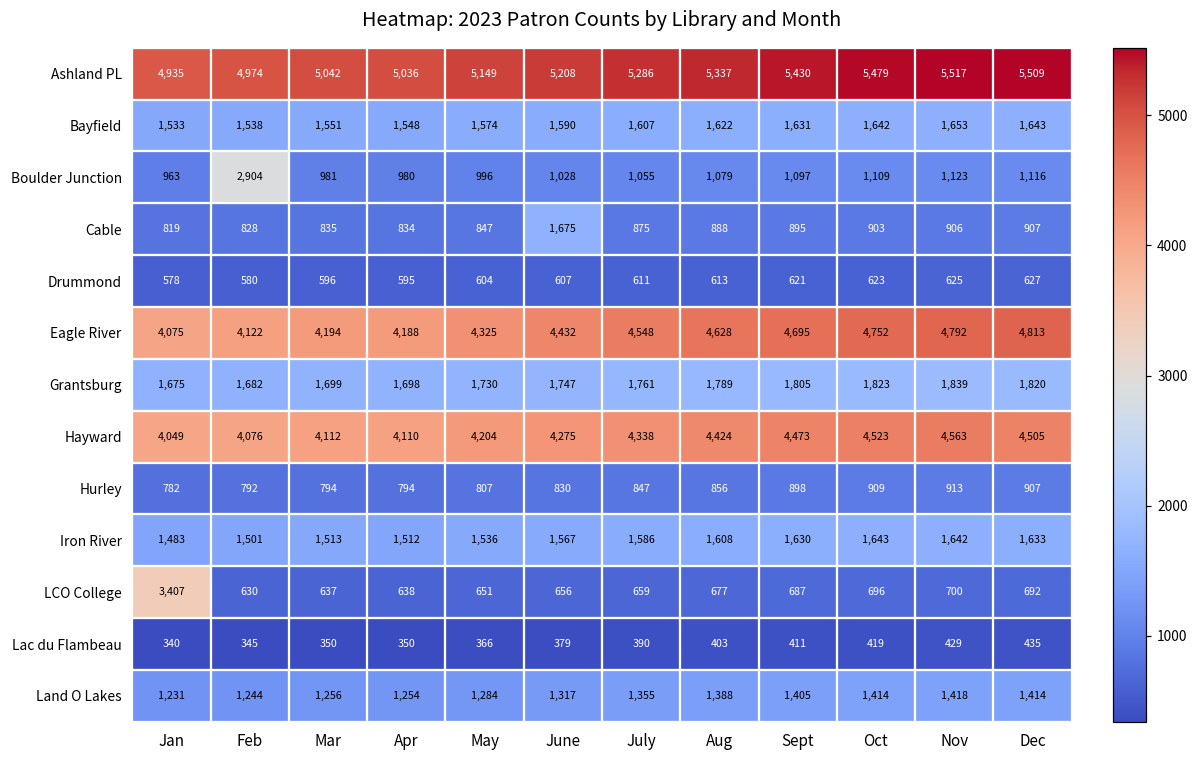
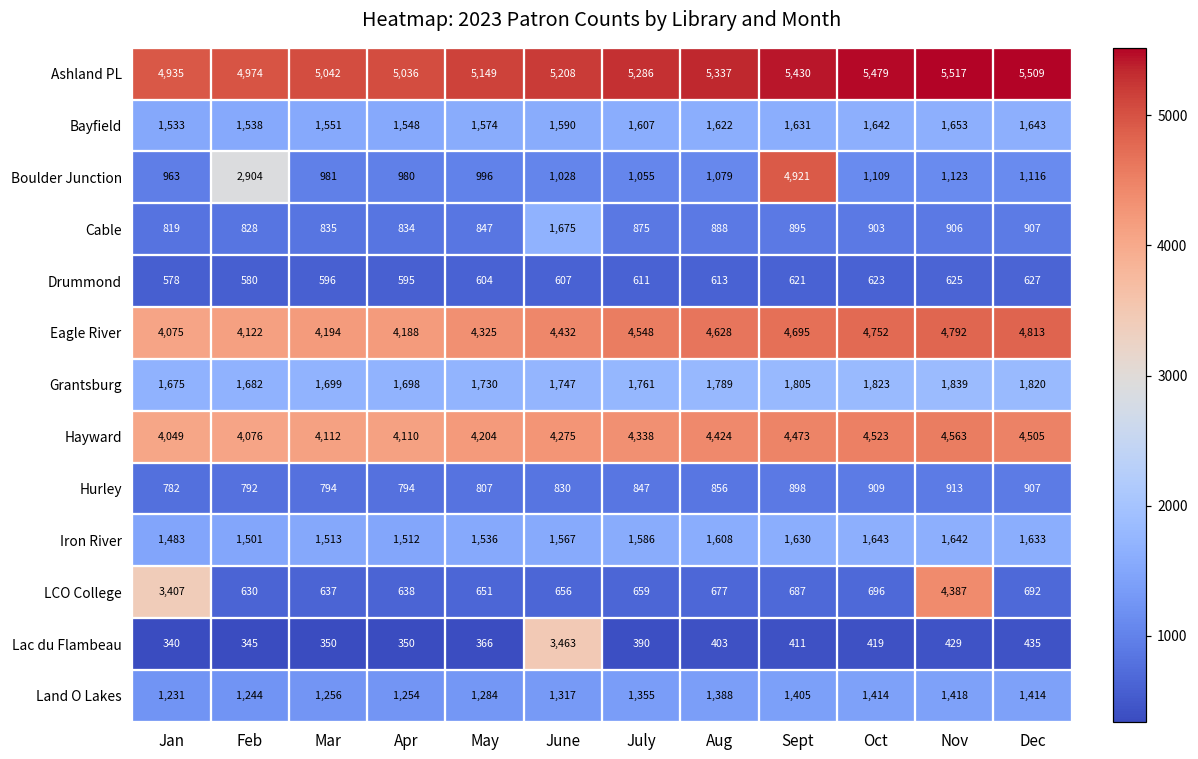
  {
    "Ashland PL": {
      "Jan": "4,935",
      "Feb": "4,974",
      "Mar": "5,042",
      "Apr": "5,036",
      "May": "5,149",
      "June": "5,208",
      "July": "5,286",
      "Aug": "5,337",
      "Sept": "5,430",
      "Oct": "5,479",
      "Nov": "5,517",
      "Dec": "5,509"
    },
    "Bayfield": {
      "Jan": "1,533",
      "Feb": "1,538",
      "Mar": "1,551",
      "Apr": "1,548",
      "May": "1,574",
      "June": "1,590",
      "July": "1,607",
      "Aug": "1,622",
      "Sept": "1,631",
      "Oct": "1,642",
      "Nov": "1,653",
      "Dec": "1,643"
    },
    "Boulder Junction": {
      "Jan": "963",
      "Feb": "2,904",
      "Mar": "981",
      "Apr": "980",
      "May": "996",
      "June": "1,028",
      "July": "1,055",
      "Aug": "1,079",
-     "Sept": "1,097",
+     "Sept": "4,921",
      "Oct": "1,109",
      "Nov": "1,123",
      "Dec": "1,116"
    },
    "Cable": {
      "Jan": "819",
      "Feb": "828",
      "Mar": "835",
      "Apr": "834",
      "May": "847",
      "June": "1,675",
      "July": "875",
      "Aug": "888",
      "Sept": "895",
      "Oct": "903",
      "Nov": "906",
      "Dec": "907"
    },
    "Drummond": {
      "Jan": "578",
      "Feb": "580",
      "Mar": "596",
      "Apr": "595",
      "May": "604",
      "June": "607",
      "July": "611",
      "Aug": "613",
      "Sept": "621",
      "Oct": "623",
      "Nov": "625",
      "Dec": "627"
    },
    "Eagle River": {
      "Jan": "4,075",
      "Feb": "4,122",
      "Mar": "4,194",
      "Apr": "4,188",
      "May": "4,325",
      "June": "4,432",
      "July": "4,548",
      "Aug": "4,628",
      "Sept": "4,695",
      "Oct": "4,752",
      "Nov": "4,792",
      "Dec": "4,813"
    },
    "Grantsburg": {
      "Jan": "1,675",
      "Feb": "1,682",
      "Mar": "1,699",
      "Apr": "1,698",
      "May": "1,730",
      "June": "1,747",
      "July": "1,761",
      "Aug": "1,789",
      "Sept": "1,805",
      "Oct": "1,823",
      "Nov": "1,839",
      "Dec": "1,820"
    },
    "Hayward": {
      "Jan": "4,049",
      "Feb": "4,076",
      "Mar": "4,112",
      "Apr": "4,110",
      "May": "4,204",
      "June": "4,275",
      "July": "4,338",
      "Aug": "4,424",
      "Sept": "4,473",
      "Oct": "4,523",
      "Nov": "4,563",
      "Dec": "4,505"
    },
    "Hurley": {
      "Jan": "782",
      "Feb": "792",
      "Mar": "794",
      "Apr": "794",
      "May": "807",
      "June": "830",
      "July": "847",
      "Aug": "856",
      "Sept": "898",
      "Oct": "909",
      "Nov": "913",
      "Dec": "907"
    },
    "Iron River": {
      "Jan": "1,483",
      "Feb": "1,501",
      "Mar": "1,513",
      "Apr": "1,512",
      "May": "1,536",
      "June": "1,567",
      "July": "1,586",
      "Aug": "1,608",
      "Sept": "1,630",
      "Oct": "1,643",
      "Nov": "1,642",
      "Dec": "1,633"
    },
    "LCO College": {
      "Jan": "3,407",
      "Feb": "630",
      "Mar": "637",
      "Apr": "638",
      "May": "651",
      "June": "656",
      "July": "659",
      "Aug": "677",
      "Sept": "687",
      "Oct": "696",
-     "Nov": "700",
+     "Nov": "4,387",
      "Dec": "692"
    },
    "Lac du Flambeau": {
      "Jan": "340",
      "Feb": "345",
      "Mar": "350",
      "Apr": "350",
      "May": "366",
-     "June": "379",
+     "June": "3,463",
      "July": "390",
      "Aug": "403",
      "Sept": "411",
      "Oct": "419",
      "Nov": "429",
      "Dec": "435"
    },
    "Land O Lakes": {
      "Jan": "1,231",
      "Feb": "1,244",
      "Mar": "1,256",
      "Apr": "1,254",
      "May": "1,284",
      "June": "1,317",
      "July": "1,355",
      "Aug": "1,388",
      "Sept": "1,405",
      "Oct": "1,414",
      "Nov": "1,418",
      "Dec": "1,414"
    }
  }
